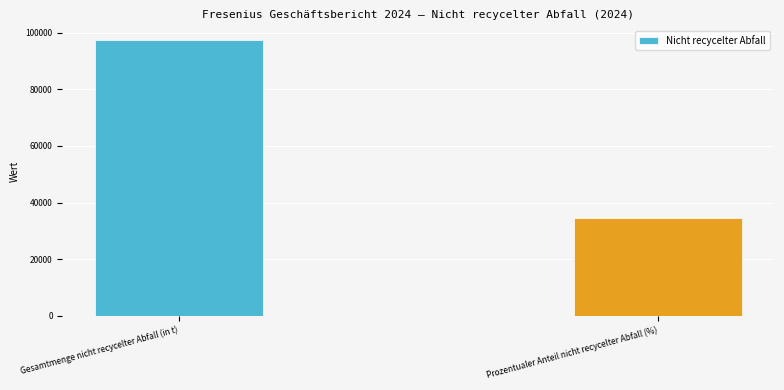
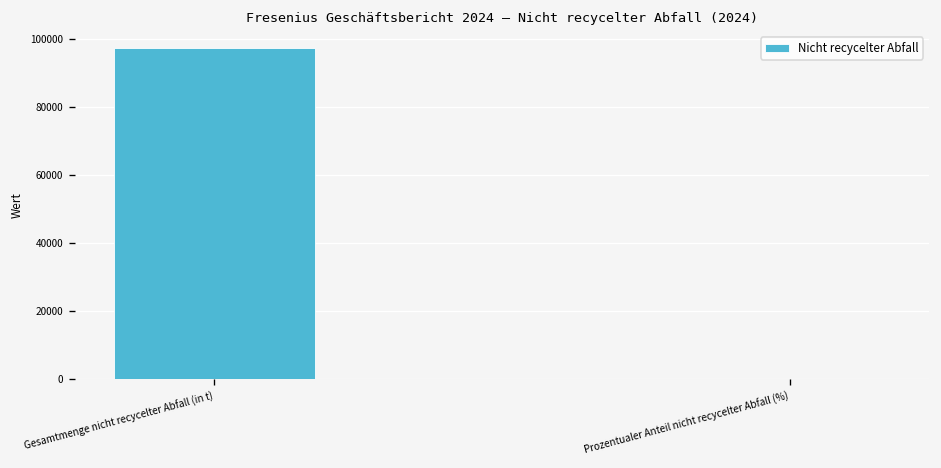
  {
    "Gesamtmenge nicht recycelter Abfall (in t)": 97000,
-   "Prozentualer Anteil nicht recycelter Abfall (%)": 34000
+   "Prozentualer Anteil nicht recycelter Abfall (%)": 0
  }
